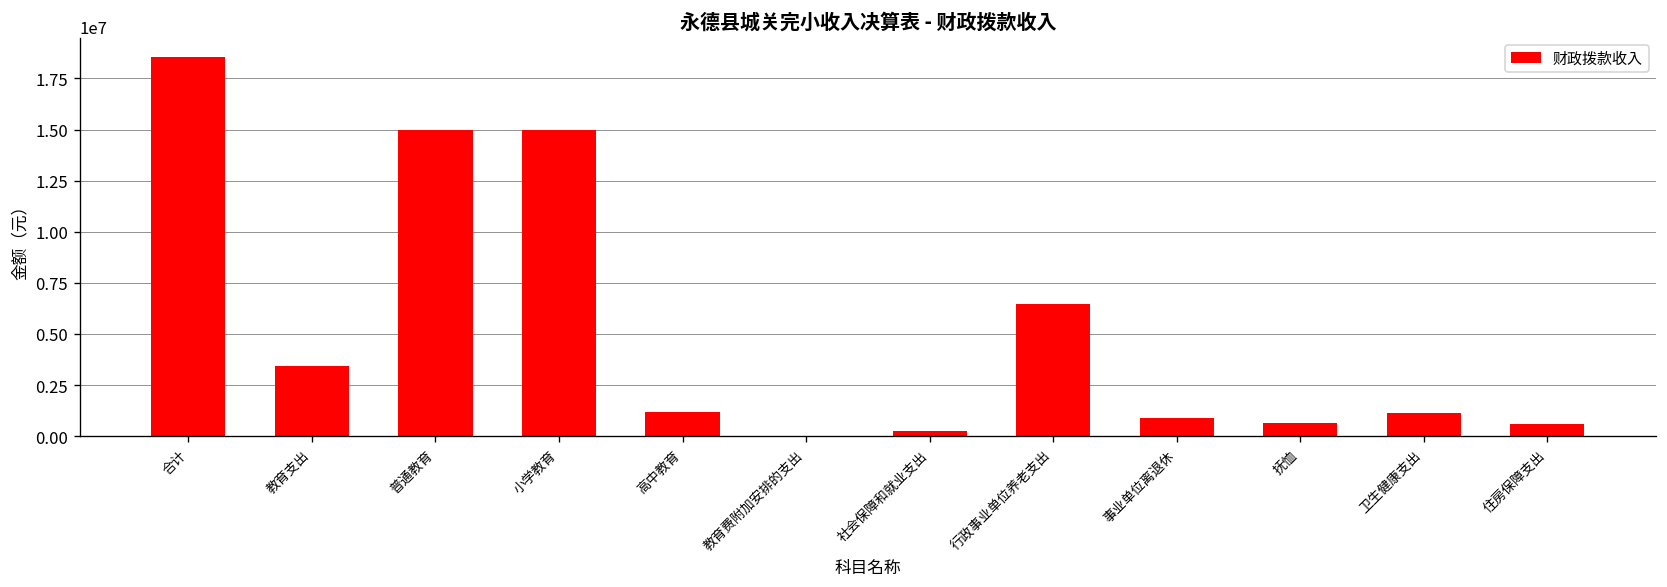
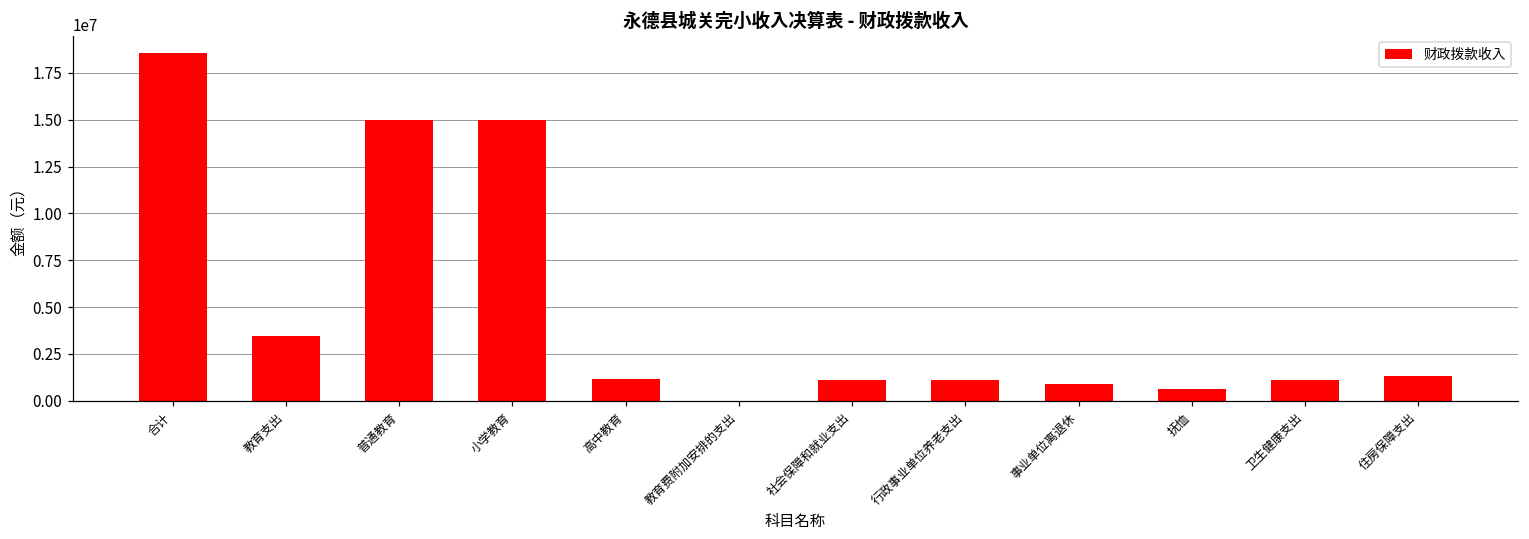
  {
    "合计": 18600000,
    "教育支出": 3400000,
    "普通教育": 15000000,
    "小学教育": 15000000,
    "高中教育": 1200000,
-   "社会保障和就业支出": 300000,
-   "行政事业单位养老支出": 6500000,
+   "社会保障和就业支出": 1100000,
+   "行政事业单位养老支出": 1100000,
    "事业单位离退休": 900000,
    "抚恤": 600000,
    "卫生健康支出": 1100000,
-   "住房保障支出": 600000
+   "住房保障支出": 1300000
  }
